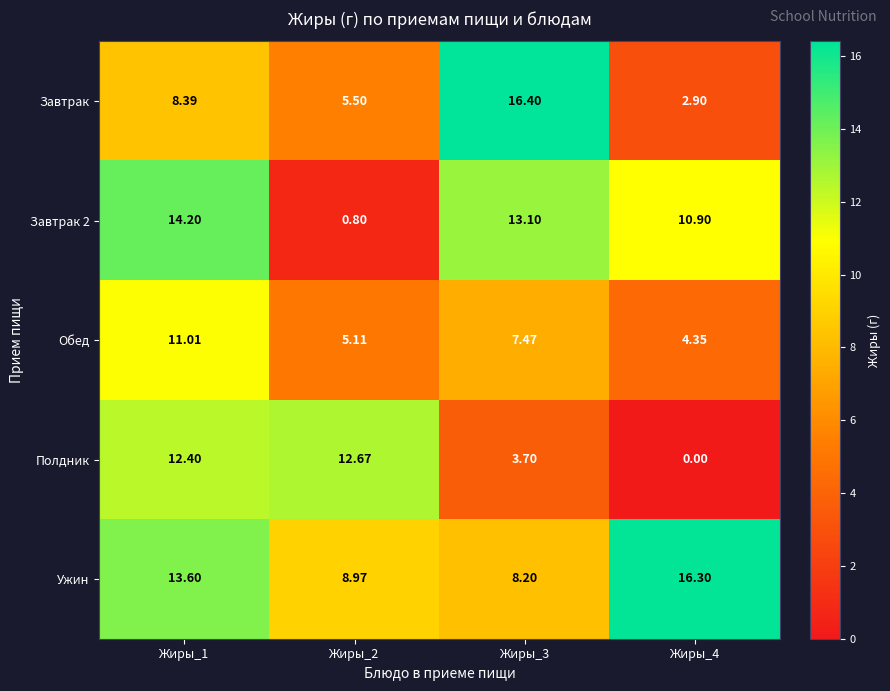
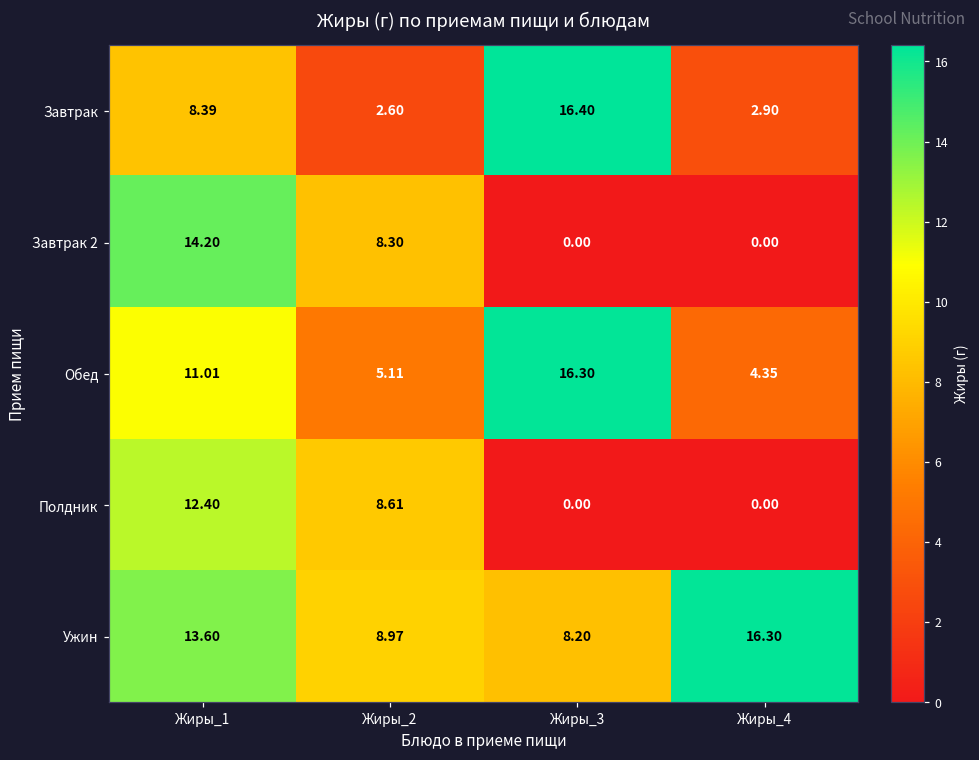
  {
    "Завтрак": {
      "Жиры_1": 8.39,
-     "Жиры_2": 5.50,
+     "Жиры_2": 2.60,
      "Жиры_3": 16.40,
      "Жиры_4": 2.90
    },
    "Завтрак 2": {
      "Жиры_1": 14.20,
-     "Жиры_2": 0.80,
-     "Жиры_3": 13.10,
-     "Жиры_4": 10.90
+     "Жиры_2": 8.30,
+     "Жиры_3": 0.00,
+     "Жиры_4": 0.00
    },
    "Обед": {
      "Жиры_1": 11.01,
      "Жиры_2": 5.11,
-     "Жиры_3": 7.47,
+     "Жиры_3": 16.30,
      "Жиры_4": 4.35
    },
    "Полдник": {
      "Жиры_1": 12.40,
-     "Жиры_2": 12.67,
-     "Жиры_3": 3.70,
+     "Жиры_2": 8.61,
+     "Жиры_3": 0.00,
      "Жиры_4": 0.00
    },
    "Ужин": {
      "Жиры_1": 13.60,
      "Жиры_2": 8.97,
      "Жиры_3": 8.20,
      "Жиры_4": 16.30
    }
  }
